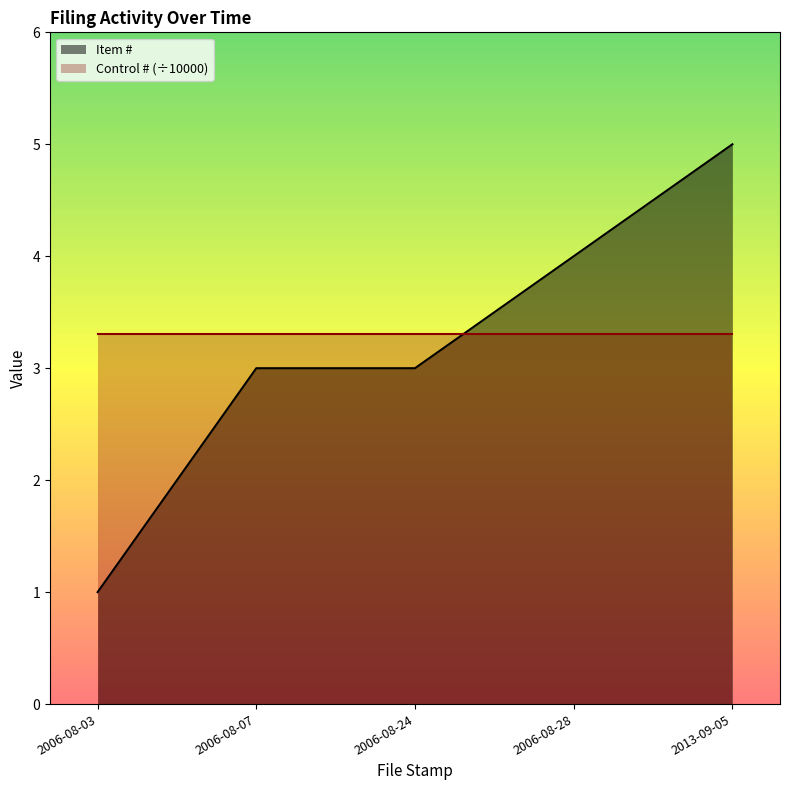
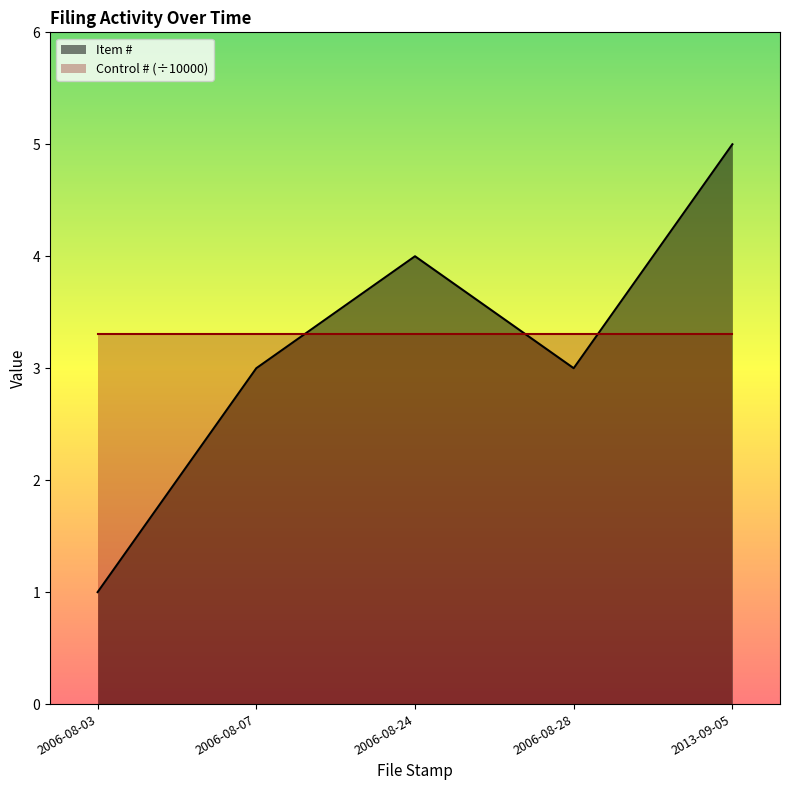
  {
    "Item #": {
      "2006-08-03": 1,
      "2006-08-07": 3,
-     "2006-08-24": 3,
-     "2006-08-28": 4,
+     "2006-08-24": 4,
+     "2006-08-28": 3,
      "2013-09-05": 5
    },
    "Control # (÷10000)": {
      "2006-08-03": 3.30,
      "2006-08-07": 3.30,
      "2006-08-24": 3.30,
      "2006-08-28": 3.30,
      "2013-09-05": 3.30
    }
  }
